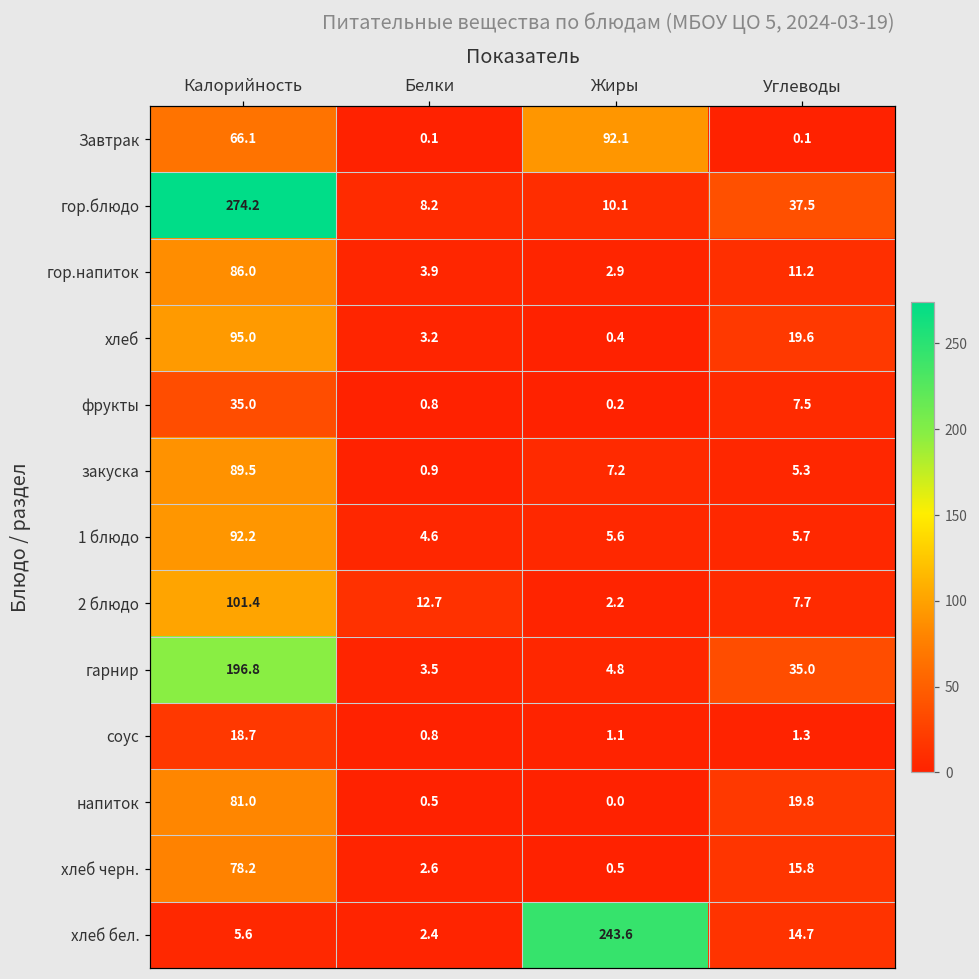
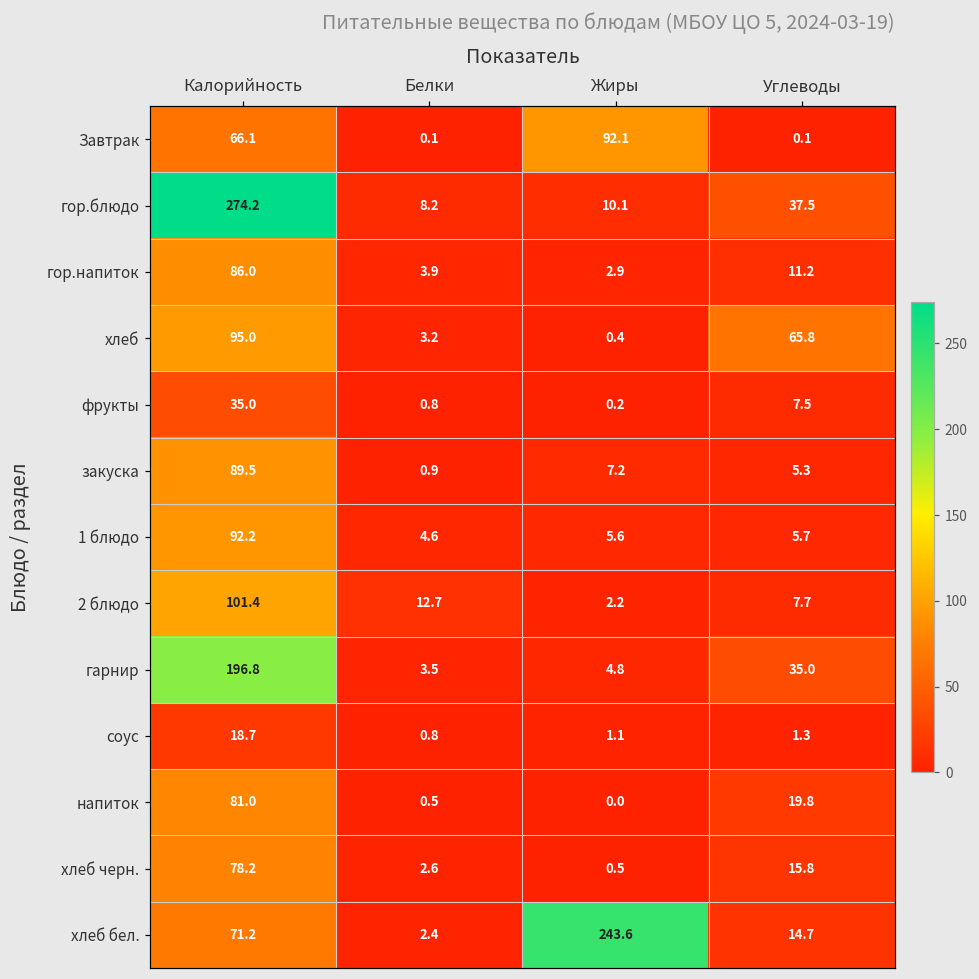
  {
    "Завтрак": {
      "Калорийность": 66.1,
      "Белки": 0.1,
      "Жиры": 92.1,
      "Углеводы": 0.1
    },
    "гор.блюдо": {
      "Калорийность": 274.2,
      "Белки": 8.2,
      "Жиры": 10.1,
      "Углеводы": 37.5
    },
    "гор.напиток": {
      "Калорийность": 86.0,
      "Белки": 3.9,
      "Жиры": 2.9,
      "Углеводы": 11.2
    },
    "хлеб": {
      "Калорийность": 95.0,
      "Белки": 3.2,
      "Жиры": 0.4,
-     "Углеводы": 19.6
+     "Углеводы": 65.8
    },
    "фрукты": {
      "Калорийность": 35.0,
      "Белки": 0.8,
      "Жиры": 0.2,
      "Углеводы": 7.5
    },
    "закуска": {
      "Калорийность": 89.5,
      "Белки": 0.9,
      "Жиры": 7.2,
      "Углеводы": 5.3
    },
    "1 блюдо": {
      "Калорийность": 92.2,
      "Белки": 4.6,
      "Жиры": 5.6,
      "Углеводы": 5.7
    },
    "2 блюдо": {
      "Калорийность": 101.4,
      "Белки": 12.7,
      "Жиры": 2.2,
      "Углеводы": 7.7
    },
    "гарнир": {
      "Калорийность": 196.8,
      "Белки": 3.5,
      "Жиры": 4.8,
      "Углеводы": 35.0
    },
    "соус": {
      "Калорийность": 18.7,
      "Белки": 0.8,
      "Жиры": 1.1,
      "Углеводы": 1.3
    },
    "напиток": {
      "Калорийность": 81.0,
      "Белки": 0.5,
      "Жиры": 0.0,
      "Углеводы": 19.8
    },
    "хлеб черн.": {
      "Калорийность": 78.2,
      "Белки": 2.6,
      "Жиры": 0.5,
      "Углеводы": 15.8
    },
    "хлеб бел.": {
-     "Калорийность": 5.6,
+     "Калорийность": 71.2,
      "Белки": 2.4,
      "Жиры": 243.6,
      "Углеводы": 14.7
    }
  }
